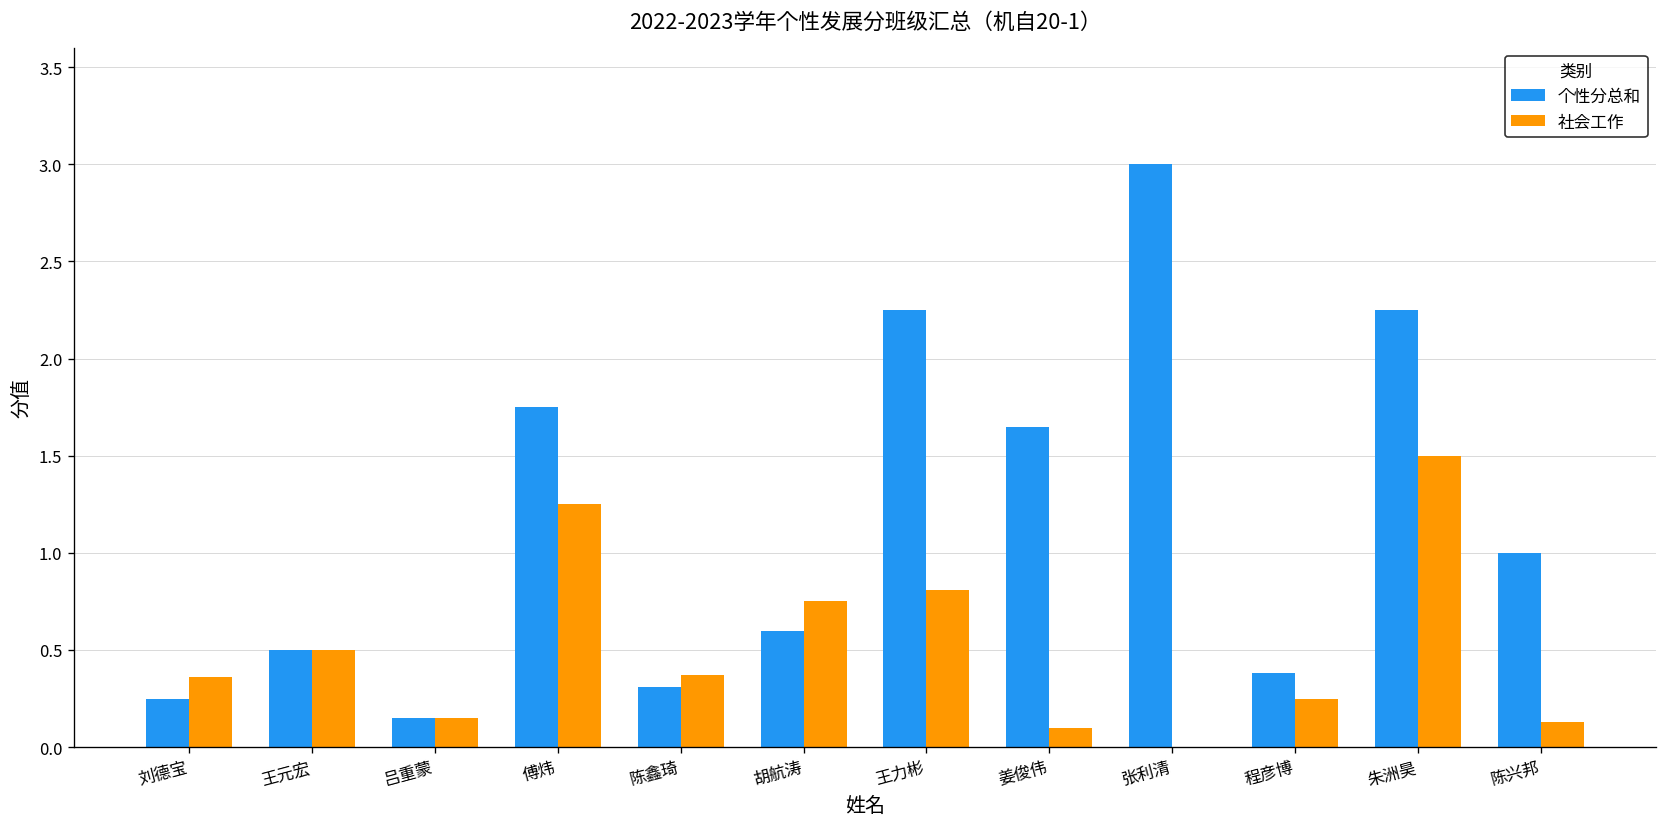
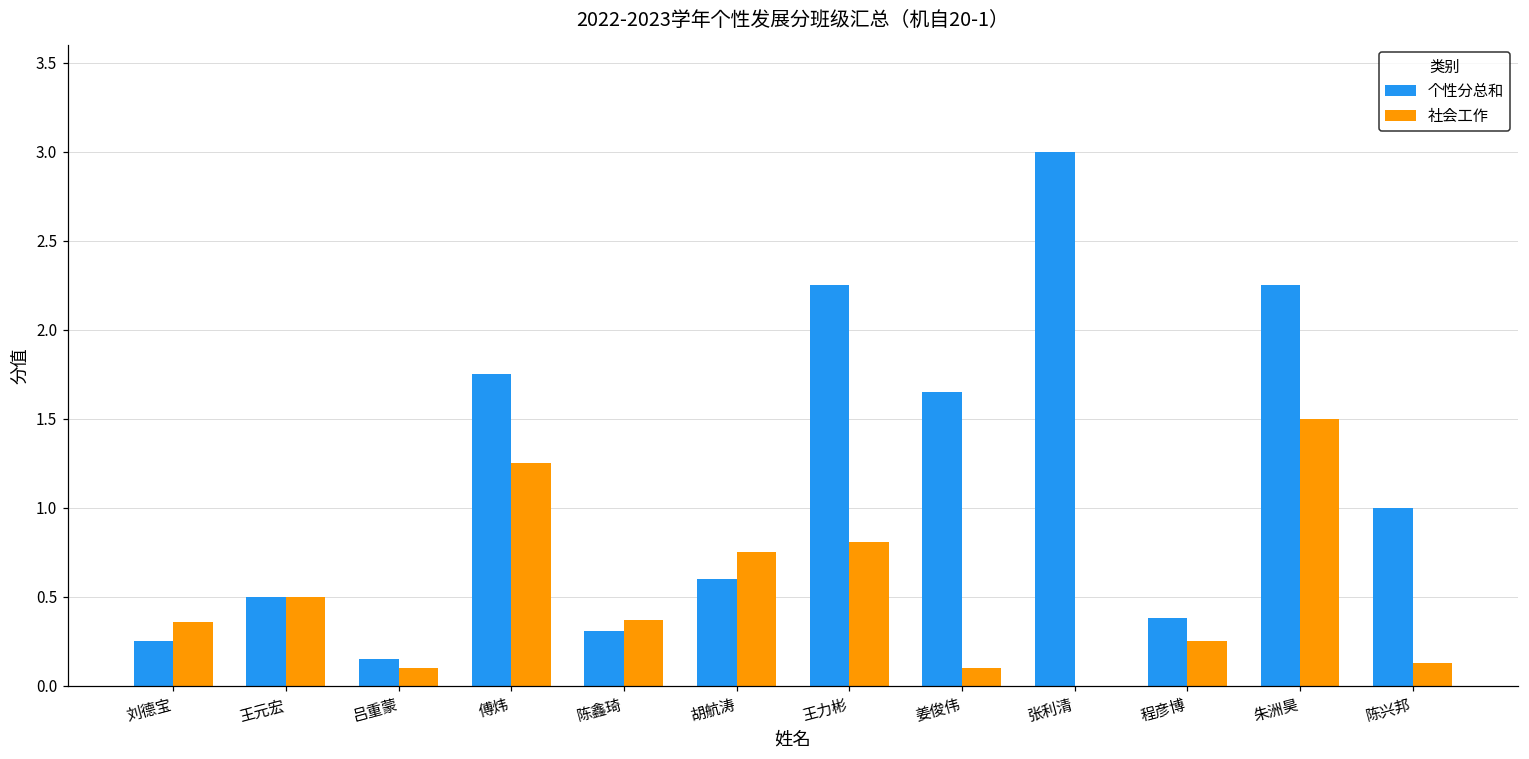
  {
    "个性分总和": {
      "刘德宝": 0.25,
      "王元宏": 0.50,
      "吕重蒙": 0.15,
      "傅炜": 1.75,
      "陈鑫琦": 0.31,
      "胡航涛": 0.60,
      "王力彬": 2.25,
      "姜俊伟": 1.65,
      "张利清": 3.00,
      "程彦博": 0.38,
      "朱洲昊": 2.25,
      "陈兴邦": 1.00
    },
    "社会工作": {
      "刘德宝": 0.36,
      "王元宏": 0.50,
-     "吕重蒙": 0.15,
+     "吕重蒙": 0.10,
      "傅炜": 1.25,
      "陈鑫琦": 0.37,
      "胡航涛": 0.75,
      "王力彬": 0.81,
      "姜俊伟": 0.10,
      "张利清": 0.00,
      "程彦博": 0.25,
      "朱洲昊": 1.50,
      "陈兴邦": 0.13
    }
  }
